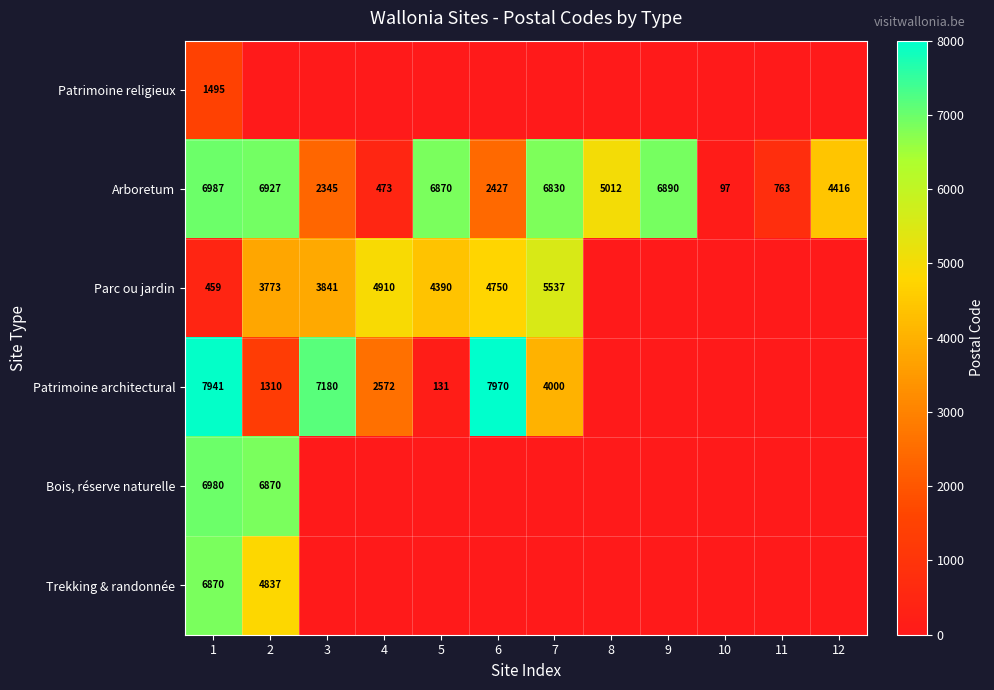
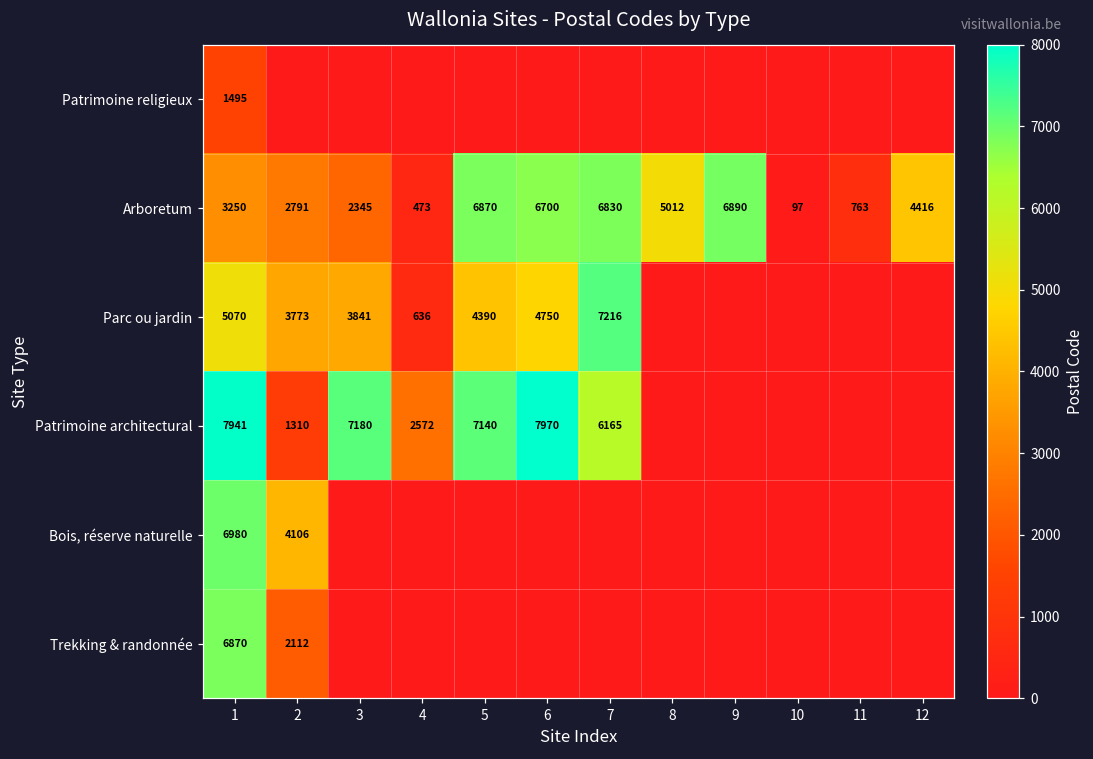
  {
    "Patrimoine religieux": {
      "1": 1495
    },
    "Arboretum": {
-     "1": 6987,
-     "2": 6927,
+     "1": 3250,
+     "2": 2791,
      "3": 2345,
      "4": 473,
      "5": 6870,
-     "6": 2427,
+     "6": 6700,
      "7": 6830,
      "8": 5012,
      "9": 6890,
      "10": 97,
      "11": 763,
      "12": 4416
    },
    "Parc ou jardin": {
-     "1": 459,
+     "1": 5070,
      "2": 3773,
      "3": 3841,
-     "4": 4910,
+     "4": 636,
      "5": 4390,
      "6": 4750,
-     "7": 5537
+     "7": 7216
    },
    "Patrimoine architectural": {
      "1": 7941,
      "2": 1310,
      "3": 7180,
      "4": 2572,
-     "5": 131,
+     "5": 7140,
      "6": 7970,
-     "7": 4000
+     "7": 6165
    },
    "Bois, réserve naturelle": {
      "1": 6980,
-     "2": 6870
+     "2": 4106
    },
    "Trekking & randonnée": {
      "1": 6870,
-     "2": 4837
+     "2": 2112
    }
  }
